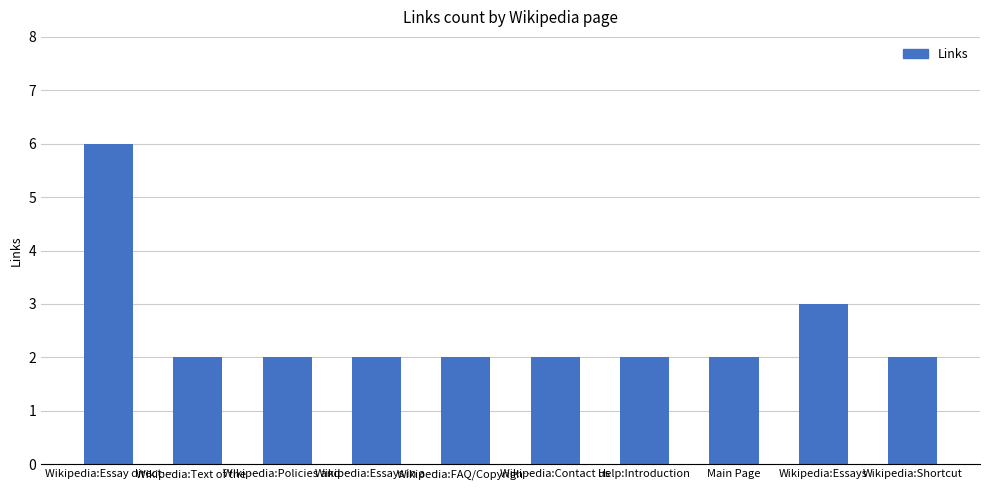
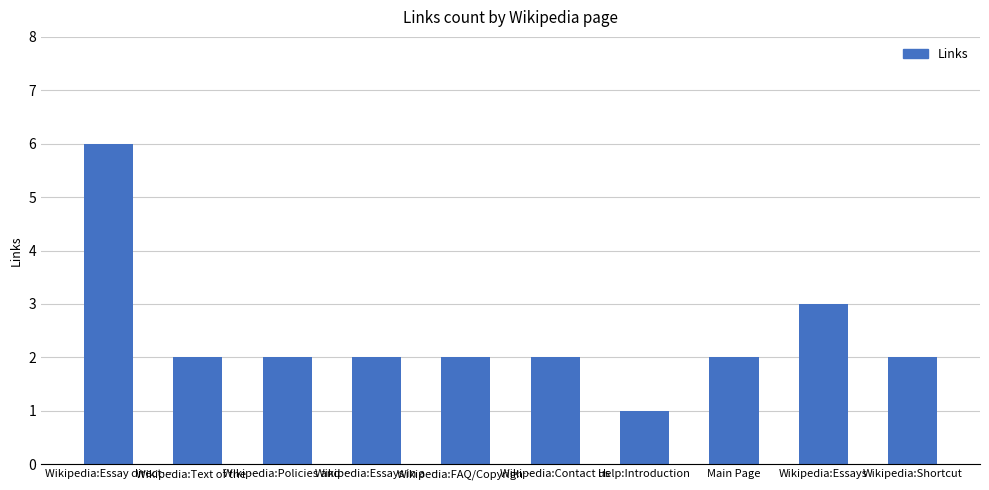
  {
-   "Help:Introduction": 2,
+   "Help:Introduction": 1,
    "Main Page": 2,
    "Wikipedia:Essays": 3,
    "Wikipedia:Shortcut": 2
  }
